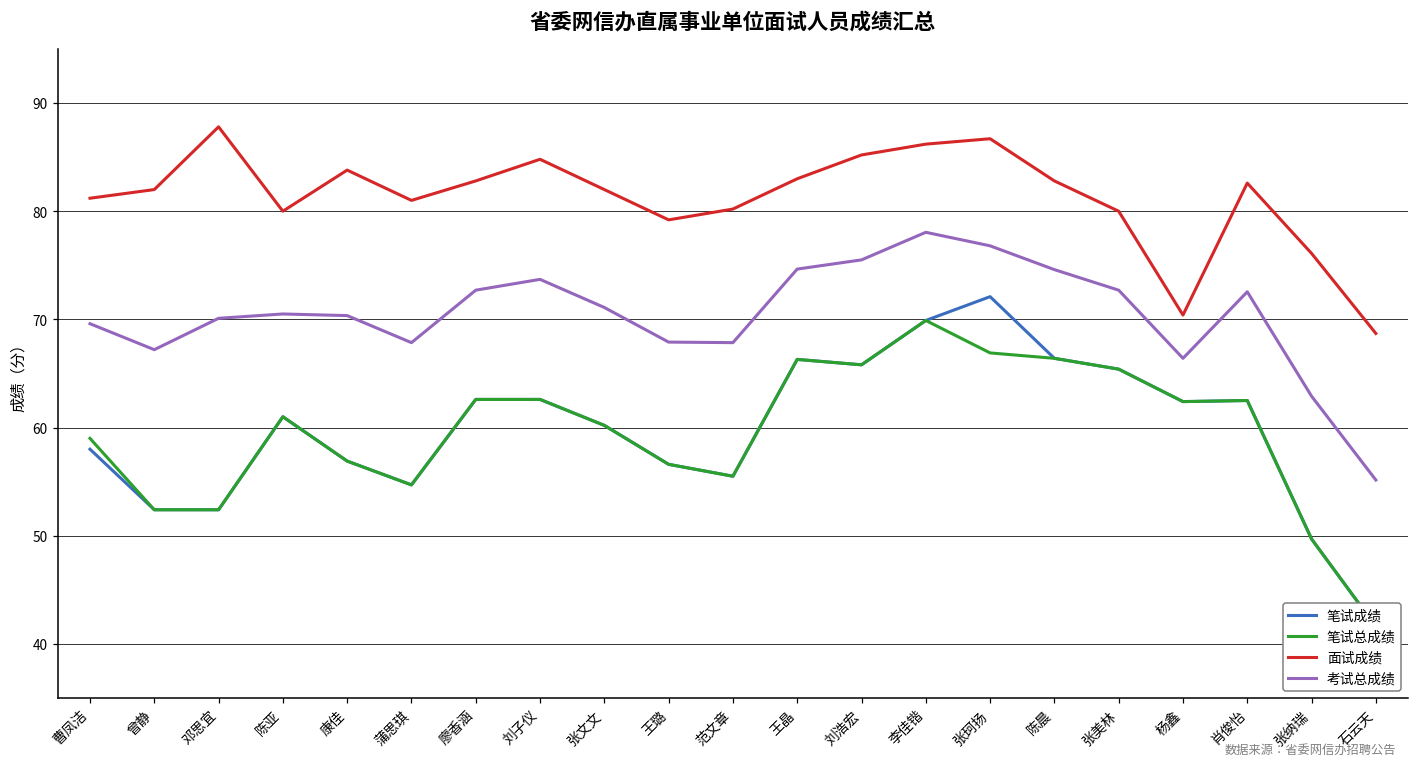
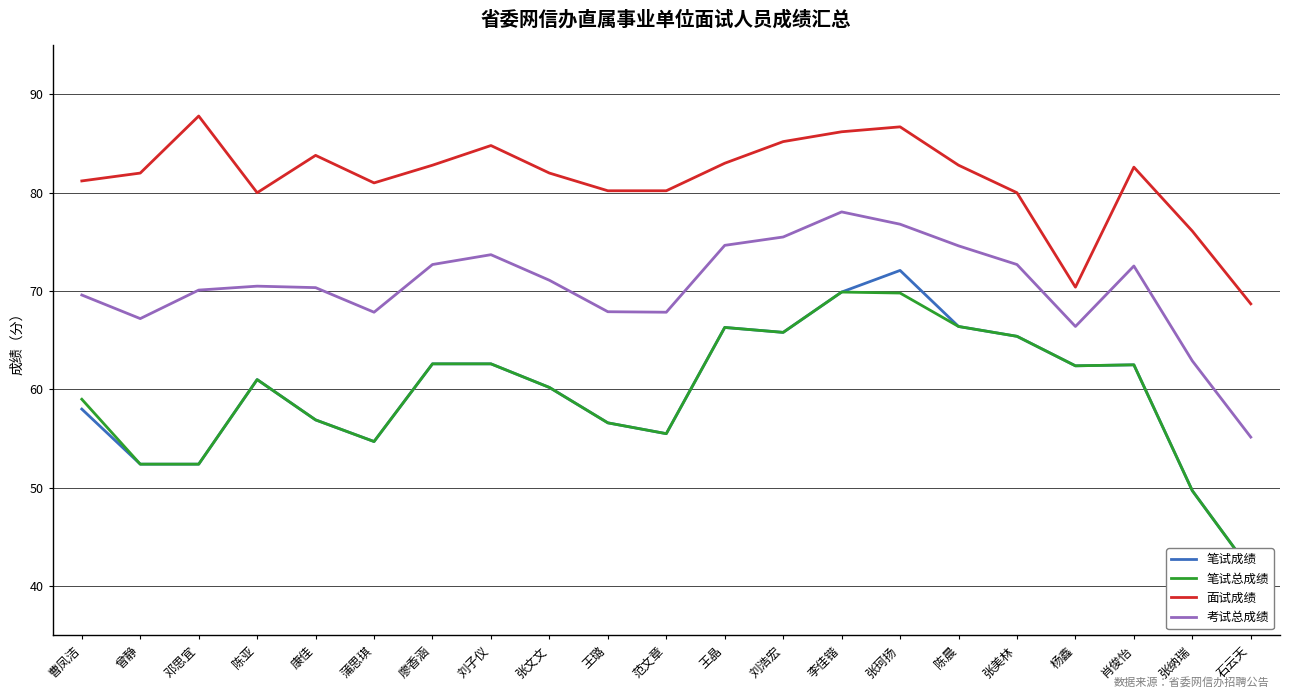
  {
    "笔试成绩": {
      "曹凤洁": 58,
      "张珂扬": 72
    },
    "笔试总成绩": {
      "曹凤洁": 59,
-     "张珂扬": 67
+     "张珂扬": 70
    },
    "面试成绩": {
      "曹凤洁": 81,
      "曾静": 82,
      "邓思宜": 88,
      "陈亚": 80,
      "康佳": 84,
      "蒲思琪": 81,
      "廖香涵": 83,
      "刘子仪": 85,
      "张文文": 82,
-     "王璐": 79,
+     "王璐": 80,
      "范文章": 80,
      "王晶": 83,
      "刘浩宏": 85,
      "李佳锴": 86,
      "张珂扬": 87,
      "陈晨": 83,
      "张美林": 80,
      "杨鑫": 70,
      "肖俊怡": 83,
      "张纳瑞": 76,
      "石云天": 69
    },
    "考试总成绩": {
      "曹凤洁": 70,
      "曾静": 67,
      "邓思宜": 70,
      "陈亚": 71,
      "康佳": 70,
      "蒲思琪": 68,
      "廖香涵": 73,
      "刘子仪": 74,
      "张文文": 71,
      "王璐": 68,
      "范文章": 68,
      "王晶": 75,
      "刘浩宏": 76,
      "李佳锴": 78,
      "张珂扬": 77,
      "陈晨": 75,
      "张美林": 73,
      "杨鑫": 66,
      "肖俊怡": 73,
      "张纳瑞": 63,
      "石云天": 55
    }
  }
